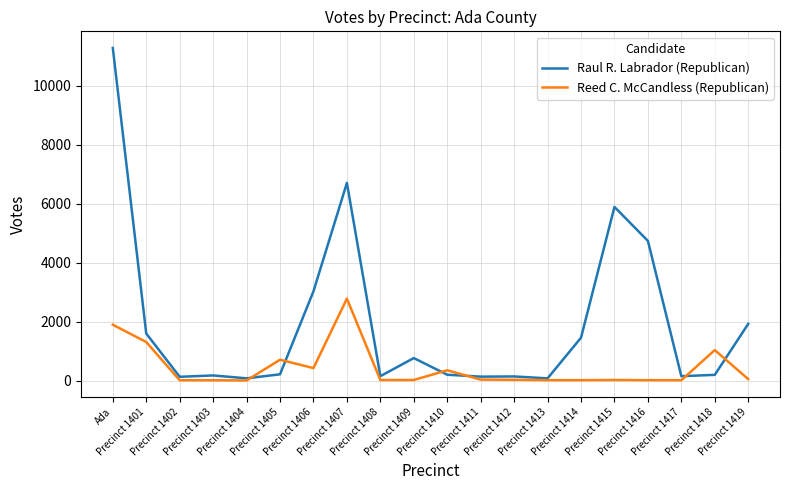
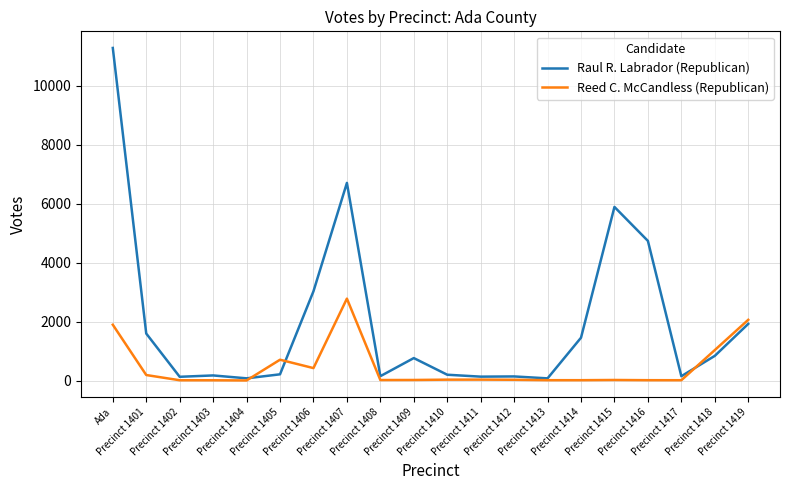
  {
    "Raul R. Labrador (Republican)": {
      "Ada": 11300,
      "Precinct 1401": 1600,
      "Precinct 1402": 100,
      "Precinct 1403": 200,
      "Precinct 1405": 200,
      "Precinct 1406": 3000,
      "Precinct 1407": 6700,
      "Precinct 1408": 200,
      "Precinct 1409": 800,
      "Precinct 1410": 200,
      "Precinct 1411": 100,
      "Precinct 1412": 100,
      "Precinct 1414": 1500,
      "Precinct 1415": 5900,
      "Precinct 1416": 4700,
      "Precinct 1417": 200,
-     "Precinct 1418": 200,
+     "Precinct 1418": 800,
      "Precinct 1419": 1900
    },
    "Reed C. McCandless (Republican)": {
      "Ada": 1900,
-     "Precinct 1401": 1300,
+     "Precinct 1401": 200,
      "Precinct 1402": 0,
      "Precinct 1403": 0,
      "Precinct 1405": 700,
      "Precinct 1406": 400,
      "Precinct 1407": 2800,
      "Precinct 1408": 0,
      "Precinct 1409": 0,
-     "Precinct 1410": 400,
+     "Precinct 1410": 0,
      "Precinct 1411": 0,
      "Precinct 1412": 0,
      "Precinct 1414": 0,
      "Precinct 1415": 0,
      "Precinct 1416": 0,
      "Precinct 1417": 0,
      "Precinct 1418": 1000,
-     "Precinct 1419": 100
+     "Precinct 1419": 2100
    }
  }
